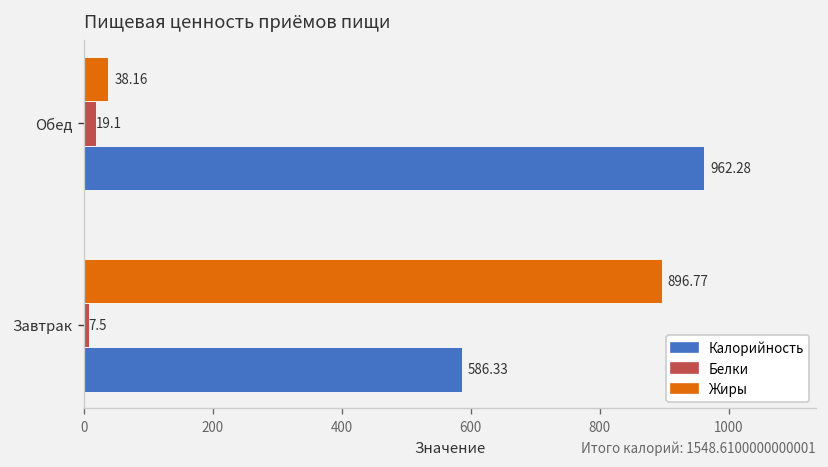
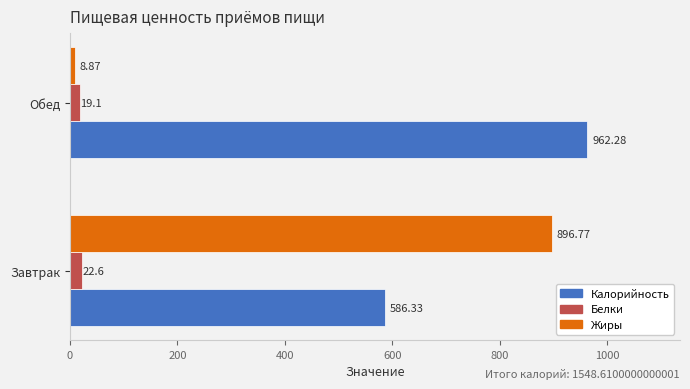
  {
    "Калорийность": {
      "Обед": 962.28,
      "Завтрак": 586.33
    },
    "Белки": {
      "Обед": 19.1,
-     "Завтрак": 7.5
+     "Завтрак": 22.6
    },
    "Жиры": {
-     "Обед": 38.16,
+     "Обед": 8.87,
      "Завтрак": 896.77
    }
  }
